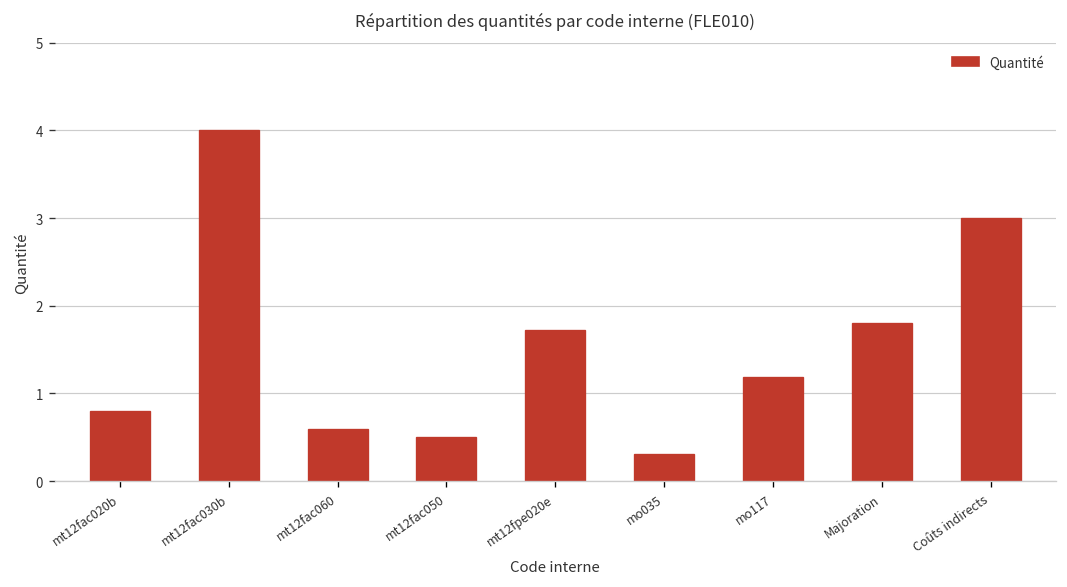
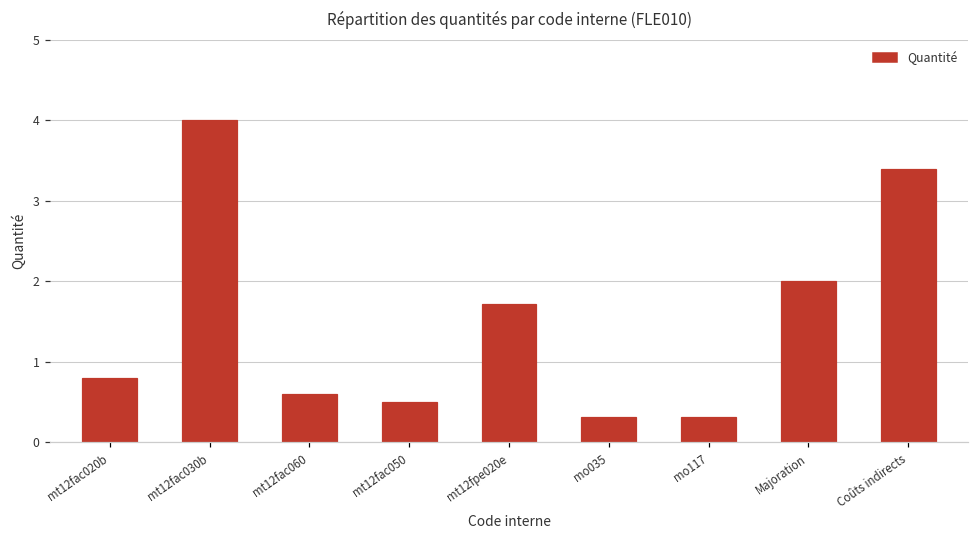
  {
    "mt12fac020b": 0.8,
    "mt12fac030b": 4.0,
    "mt12fac060": 0.6,
    "mt12fac050": 0.5,
    "mt12fpe020e": 1.7,
    "mo035": 0.3,
-   "mo117": 1.2,
-   "Majoration": 1.8,
-   "Coûts indirects": 3.0
+   "mo117": 0.3,
+   "Majoration": 2.0,
+   "Coûts indirects": 3.4
  }
